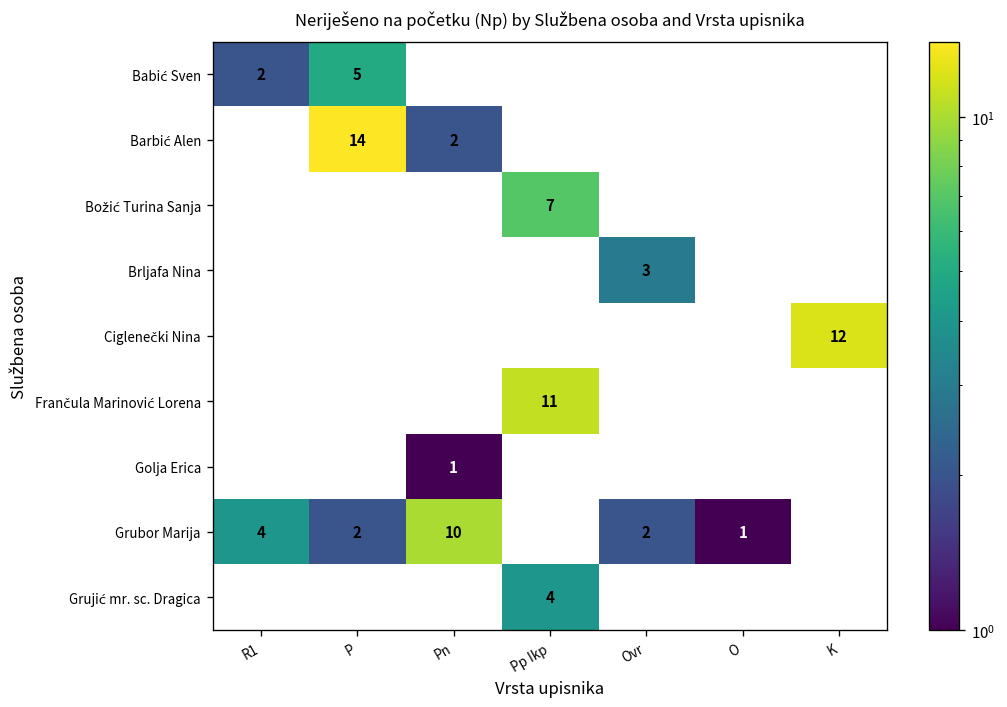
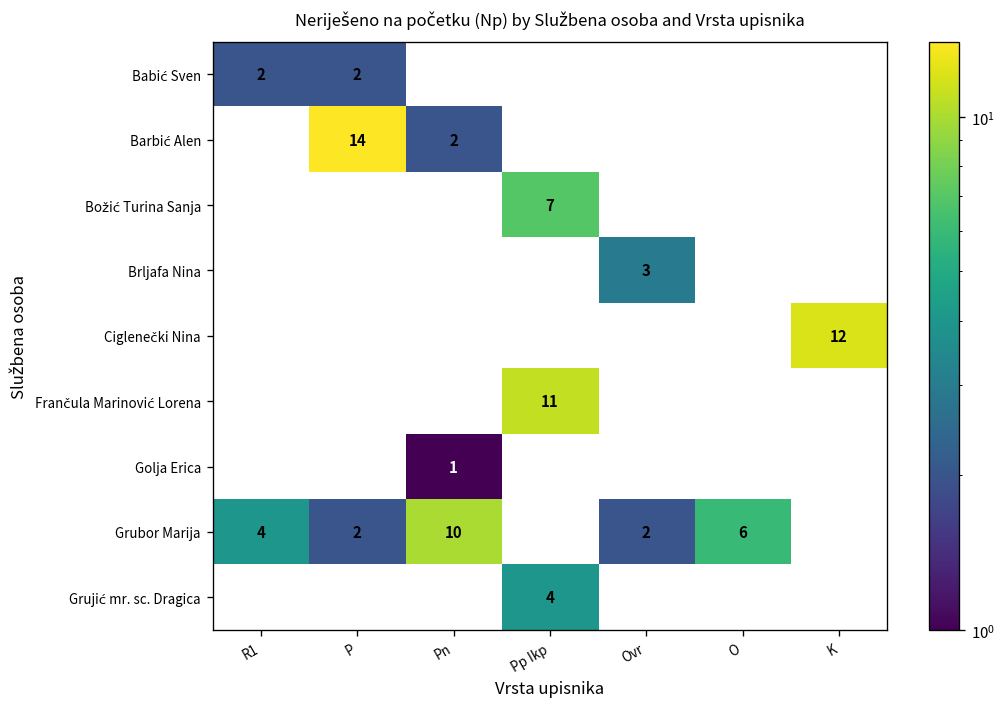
  {
    "Babić Sven": {
      "R1": 2,
-     "P": 5
+     "P": 2
    },
    "Barbić Alen": {
      "P": 14,
      "Pn": 2
    },
    "Božić Turina Sanja": {
      "Pp Ikp": 7
    },
    "Brljafa Nina": {
      "Ovr": 3
    },
    "Ciglenečki Nina": {
      "K": 12
    },
    "Frančula Marinović Lorena": {
      "Pp Ikp": 11
    },
    "Golja Erica": {
      "Pn": 1
    },
    "Grubor Marija": {
      "R1": 4,
      "P": 2,
      "Pn": 10,
      "Ovr": 2,
-     "O": 1
+     "O": 6
    },
    "Grujić mr. sc. Dragica": {
      "Pp Ikp": 4
    }
  }
